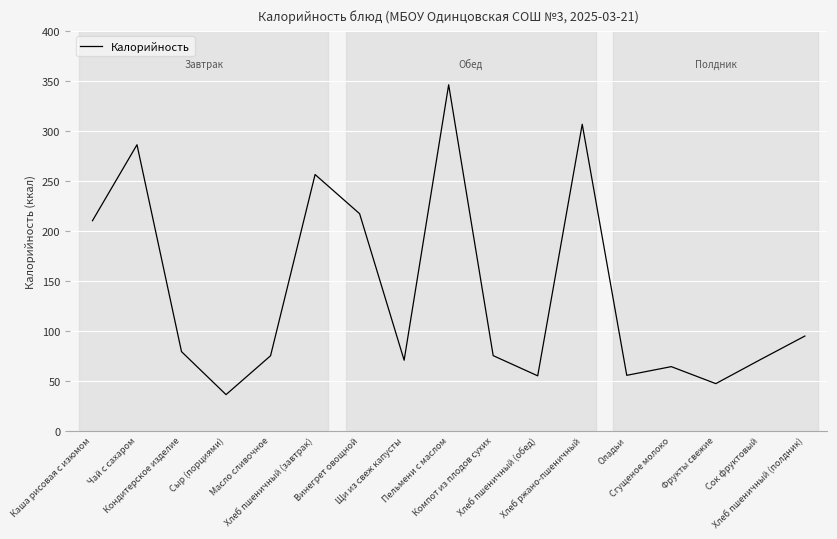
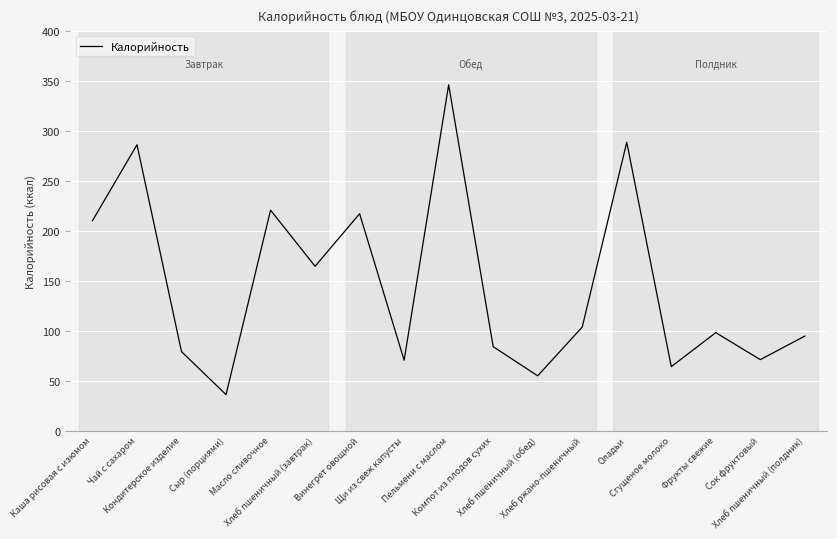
  {
    "Каша рисовая с изюмом": 210,
    "Чай с сахаром": 290,
    "Кондитерское изделие": 80,
    "Сыр (порциями)": 40,
-   "Масло сливочное": 70,
-   "Хлеб пшеничный (завтрак)": 260,
+   "Масло сливочное": 220,
+   "Хлеб пшеничный (завтрак)": 160,
    "Винегрет овощной": 220,
    "Щи из свеж капусты": 70,
    "Пельмени с маслом": 350,
-   "Компот из плодов сухих": 75,
+   "Компот из плодов сухих": 84,
    "Хлеб пшеничный (обед)": 50,
-   "Хлеб ржано-пшеничный": 310,
-   "Оладьи": 60,
+   "Хлеб ржано-пшеничный": 100,
+   "Оладьи": 290,
    "Сгущеное молоко": 60,
-   "Фрукты свежие": 50,
+   "Фрукты свежие": 100,
    "Сок фруктовый": 70,
    "Хлеб пшеничный (полдник)": 90
  }
